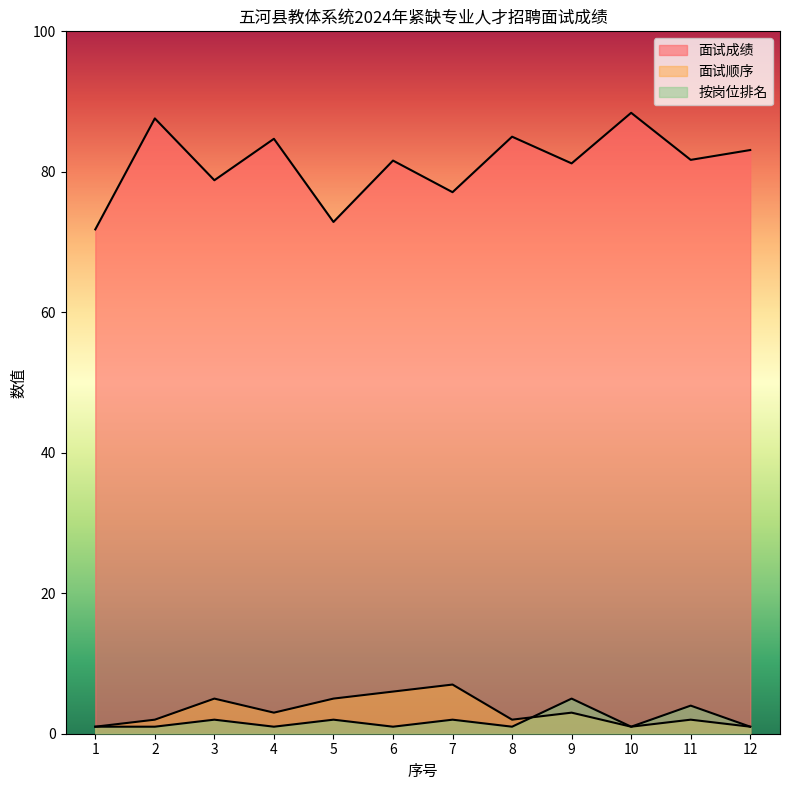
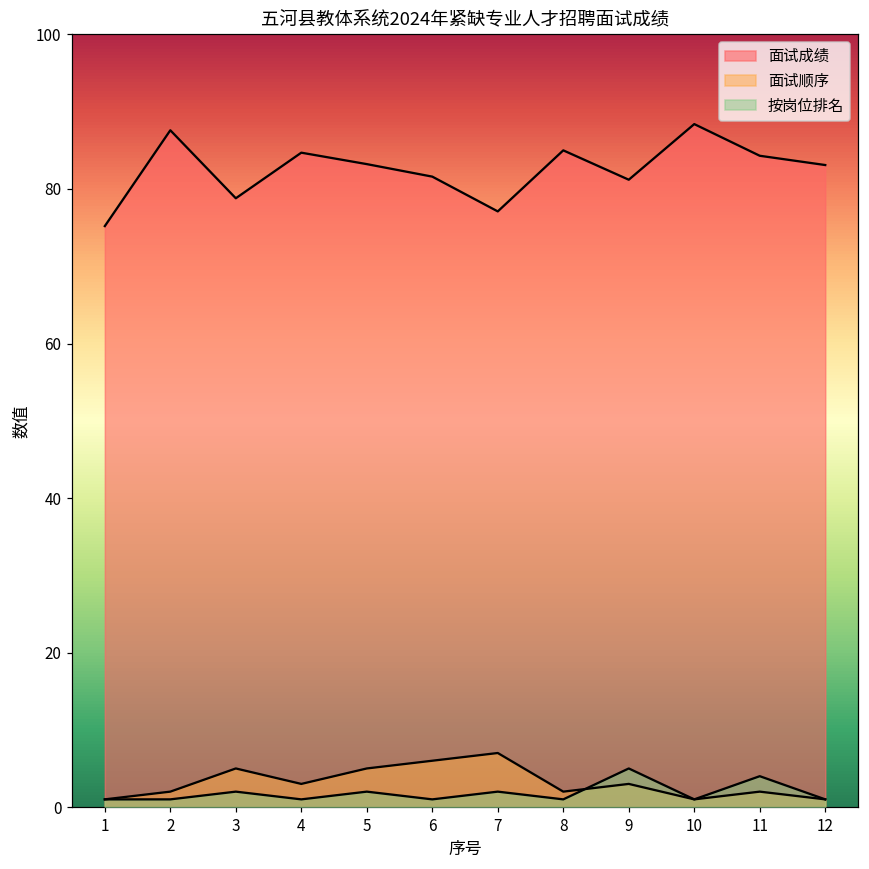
  {
    "面试成绩": {
-     "1": 72,
+     "1": 75,
      "2": 88,
      "3": 79,
      "4": 85,
-     "5": 73,
+     "5": 83,
      "6": 82,
      "7": 77,
      "8": 85,
      "9": 81,
      "10": 88,
-     "11": 82,
+     "11": 84,
      "12": 83
    },
    "面试顺序": {
      "2": 2,
      "3": 5,
      "4": 3,
      "5": 5,
      "6": 6,
      "7": 7,
      "8": 2,
      "9": 3,
      "11": 2
    },
    "按岗位排名": {
      "2": 1,
      "3": 2,
      "4": 1,
      "5": 2,
      "6": 1,
      "7": 2,
      "8": 1,
      "9": 5,
      "11": 4
    }
  }
